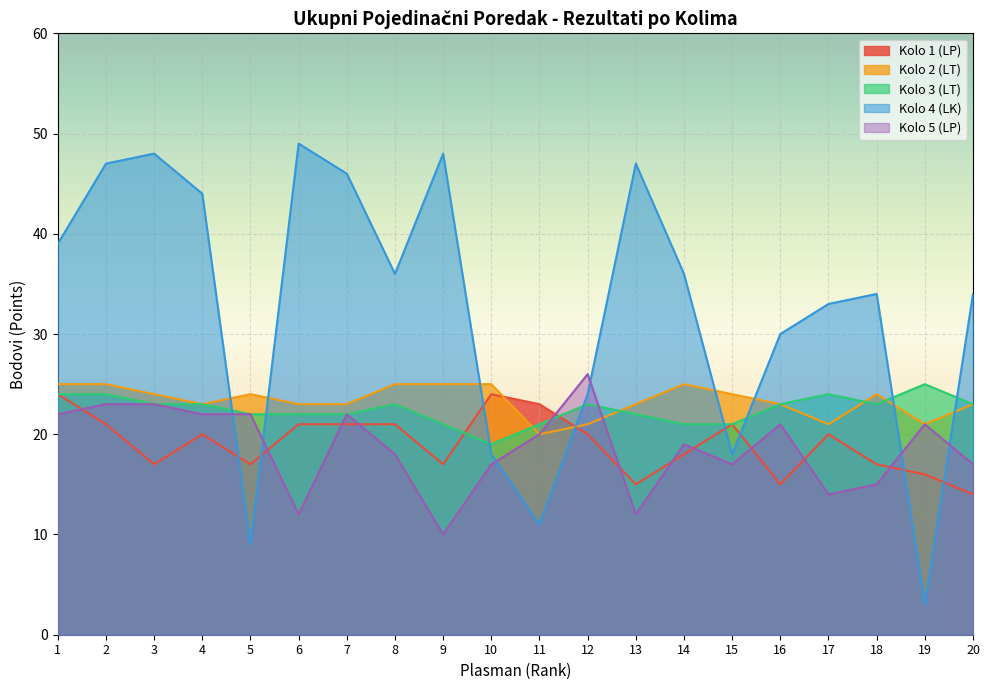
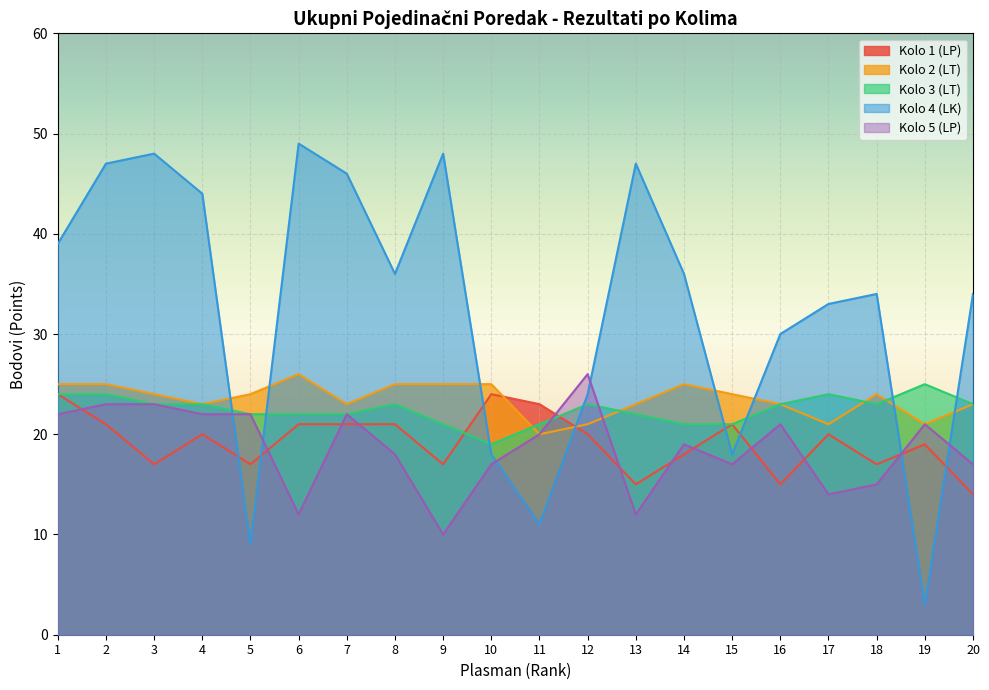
  {
    "Kolo 1 (LP)": {
      "2": 21,
      "3": 17,
      "4": 20,
      "5": 17,
      "6": 21,
      "7": 21,
      "8": 21,
      "9": 17,
      "10": 24,
      "11": 23,
      "12": 20,
      "13": 15,
      "14": 18,
      "16": 15,
      "17": 20,
      "18": 17,
-     "19": 16,
+     "19": 19,
      "20": 14
    },
    "Kolo 2 (LT)": {
      "1": 25,
      "2": 25,
      "3": 24,
      "5": 24,
-     "6": 23,
+     "6": 26,
      "7": 23,
      "8": 25,
      "9": 25,
      "10": 25,
      "12": 21,
      "13": 23,
      "14": 25,
      "15": 24,
      "17": 21,
      "18": 24
    },
    "Kolo 3 (LT)": {
      "2": 24,
      "6": 22,
      "8": 23,
      "9": 21,
      "10": 19,
      "11": 21,
      "12": 23,
      "13": 22,
      "14": 21,
      "17": 24,
      "18": 23,
      "19": 25
    },
    "Kolo 4 (LK)": {
      "1": 39,
      "2": 47,
      "3": 48,
      "4": 44,
      "5": 9,
      "6": 49,
      "7": 46,
      "8": 36,
      "9": 48,
      "10": 18,
      "11": 11,
      "12": 24,
      "13": 47,
      "14": 36,
      "15": 18,
      "16": 30,
      "17": 33,
      "18": 34,
      "19": 3,
      "20": 34
    },
    "Kolo 5 (LP)": {
      "1": 22,
      "2": 23,
      "4": 22,
      "6": 12,
      "8": 18,
      "9": 10,
      "10": 17,
      "12": 26,
      "13": 12,
      "14": 19,
      "15": 17,
      "16": 21,
      "17": 14,
      "18": 15,
      "20": 17
    }
  }
